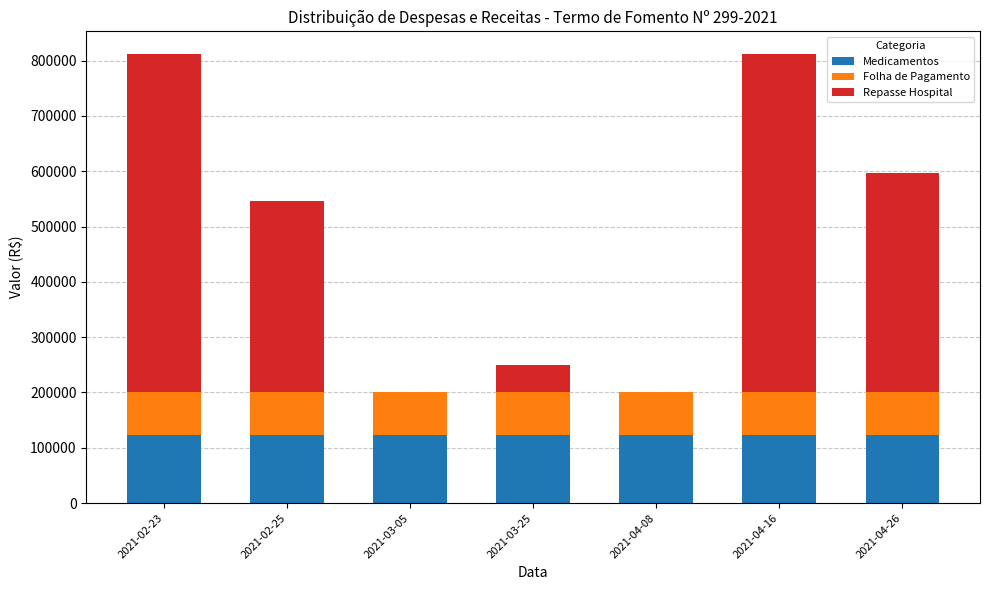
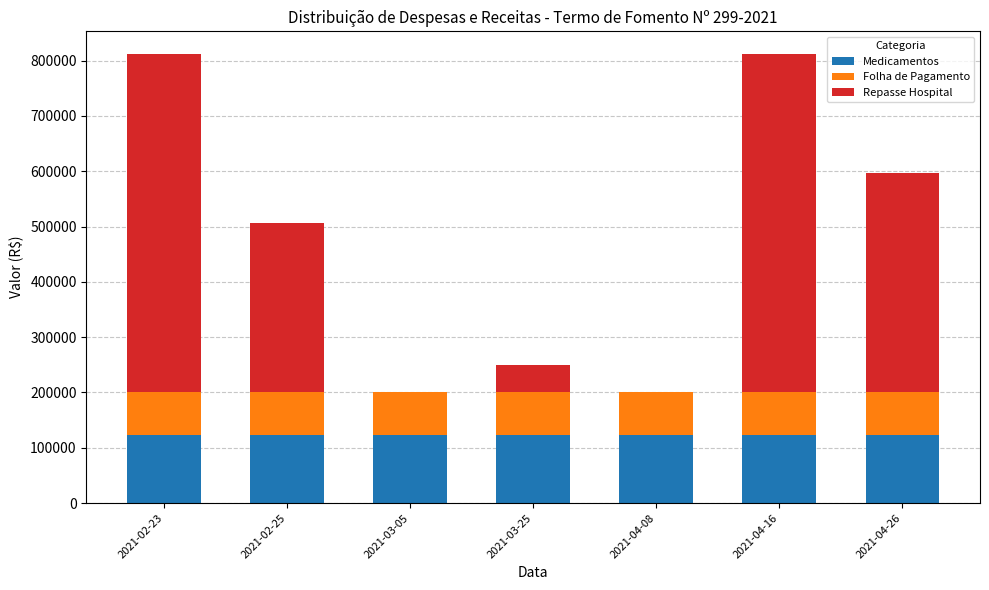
  {
    "Medicamentos": {
      "2021-02-23": 120000,
      "2021-02-25": 120000,
      "2021-03-05": 120000,
      "2021-03-25": 120000,
      "2021-04-08": 120000,
      "2021-04-16": 120000,
      "2021-04-26": 120000
    },
    "Folha de Pagamento": {
      "2021-02-23": 80000,
      "2021-02-25": 80000,
      "2021-03-05": 80000,
      "2021-03-25": 80000,
      "2021-04-08": 80000,
      "2021-04-16": 80000,
      "2021-04-26": 80000
    },
    "Repasse Hospital": {
      "2021-02-23": 610000,
-     "2021-02-25": 340000,
+     "2021-02-25": 310000,
      "2021-03-25": 50000,
      "2021-04-16": 610000,
      "2021-04-26": 390000
    }
  }
